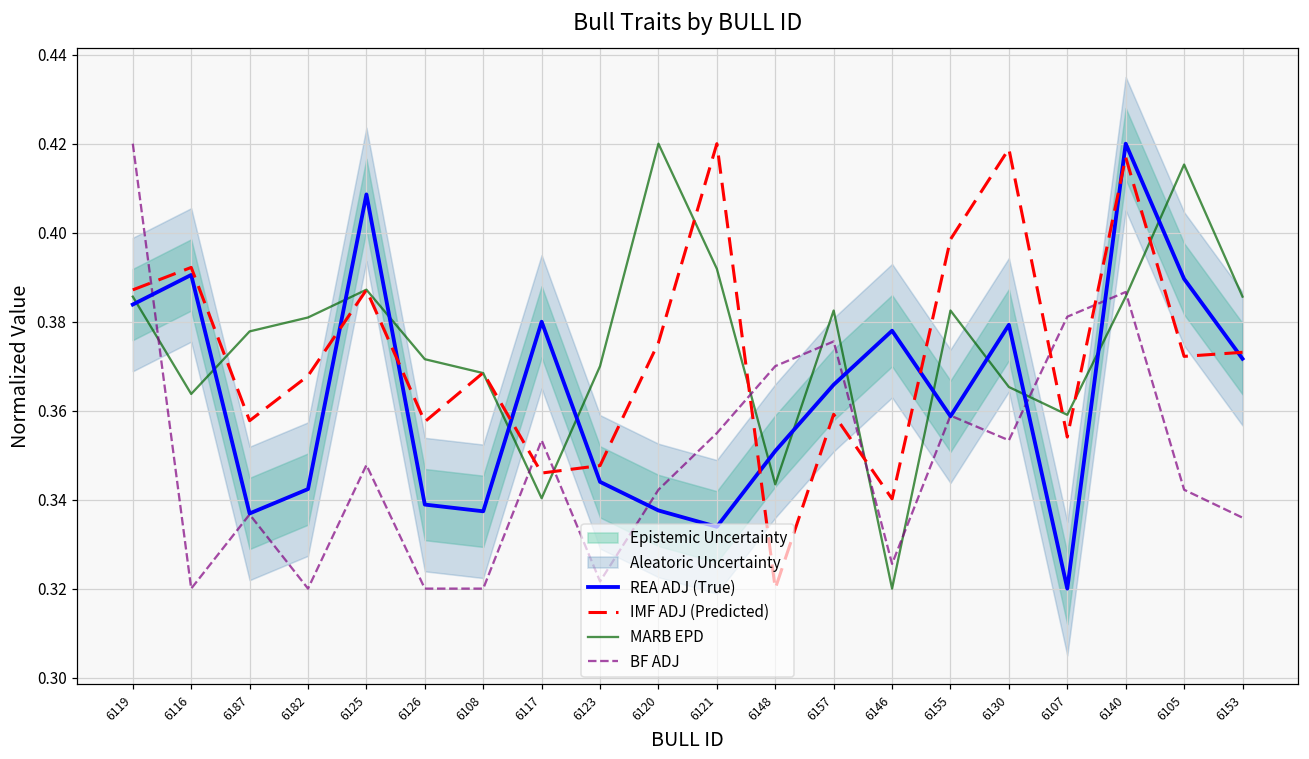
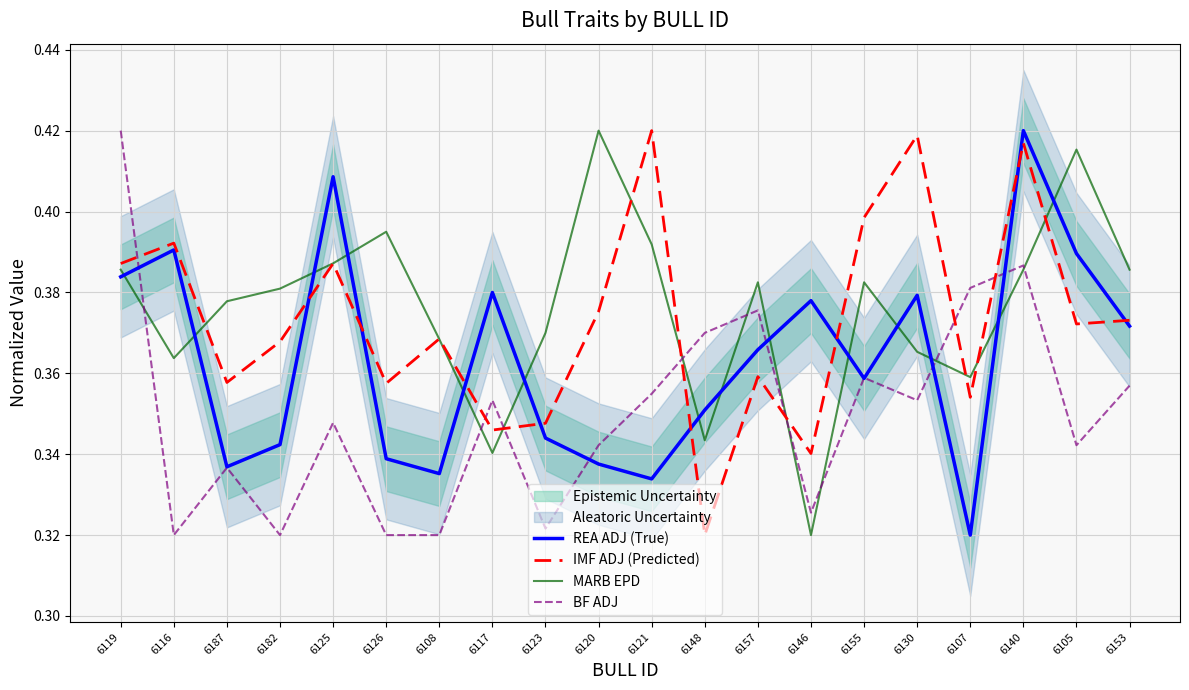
  {
    "REA ADJ (True)": {
      "6119": 0.384,
      "6116": 0.391,
      "6182": 0.342,
      "6125": 0.409,
      "6126": 0.339,
-     "6108": 0.337,
+     "6108": 0.335,
      "6117": 0.380,
      "6123": 0.344,
      "6120": 0.338,
      "6121": 0.334,
      "6148": 0.351,
      "6157": 0.366,
      "6146": 0.378,
      "6130": 0.379,
      "6107": 0.320,
      "6140": 0.420,
      "6105": 0.390,
      "6153": 0.372
    },
    "IMF ADJ (Predicted)": {
      "6119": 0.387,
      "6116": 0.392,
      "6187": 0.358,
      "6182": 0.368,
      "6126": 0.358,
      "6117": 0.346,
      "6123": 0.348,
      "6120": 0.375,
      "6121": 0.420,
      "6157": 0.359,
      "6146": 0.340,
      "6155": 0.398,
      "6130": 0.419,
      "6107": 0.354,
      "6140": 0.417,
      "6105": 0.372,
      "6153": 0.373
    },
    "MARB EPD": {
      "6119": 0.386,
      "6116": 0.364,
      "6187": 0.378,
      "6182": 0.381,
-     "6126": 0.372,
+     "6126": 0.395,
      "6117": 0.340,
      "6123": 0.370,
      "6120": 0.420,
      "6121": 0.392,
      "6148": 0.343,
      "6157": 0.383,
      "6146": 0.320,
      "6155": 0.383,
      "6130": 0.365,
      "6107": 0.359,
      "6140": 0.386,
      "6105": 0.415,
      "6153": 0.386
    },
    "BF ADJ": {
      "6119": 0.420,
      "6116": 0.320,
      "6182": 0.320,
      "6125": 0.348,
      "6126": 0.320,
      "6108": 0.320,
      "6117": 0.353,
      "6120": 0.342,
      "6121": 0.355,
      "6148": 0.370,
      "6157": 0.376,
      "6146": 0.326,
      "6130": 0.353,
      "6107": 0.381,
      "6140": 0.387,
      "6105": 0.342,
-     "6153": 0.336
+     "6153": 0.357
    }
  }
